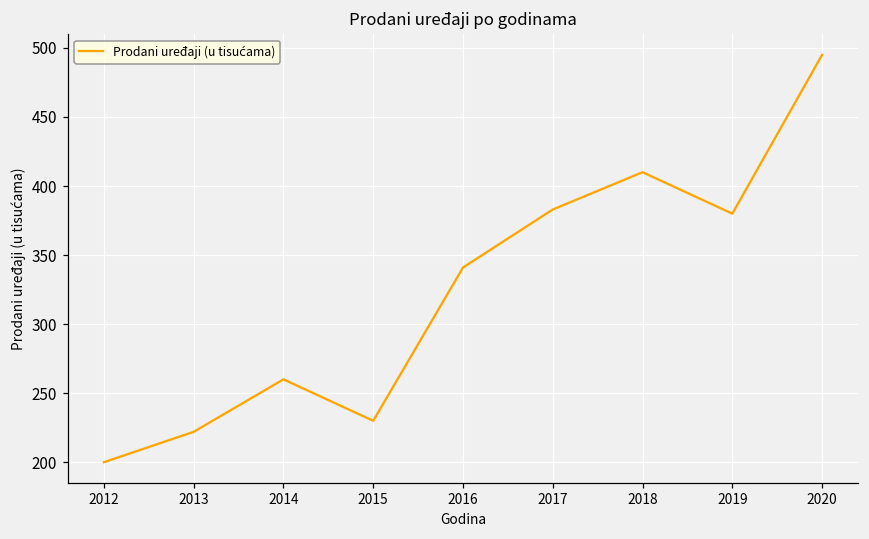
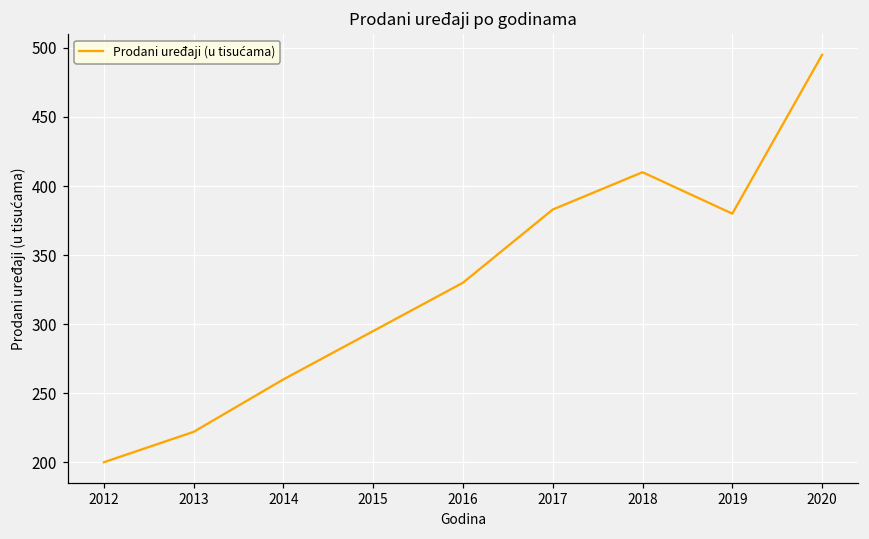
  {
    "2012": 200,
    "2013": 222,
    "2014": 260,
-   "2015": 230,
-   "2016": 341,
+   "2015": 295,
+   "2016": 330,
    "2017": 383,
    "2018": 410,
    "2019": 380,
    "2020": 495
  }
